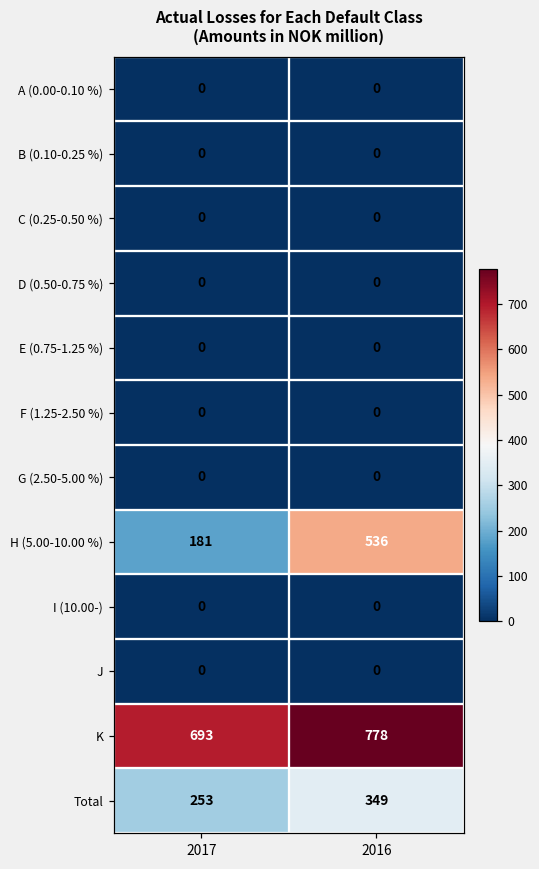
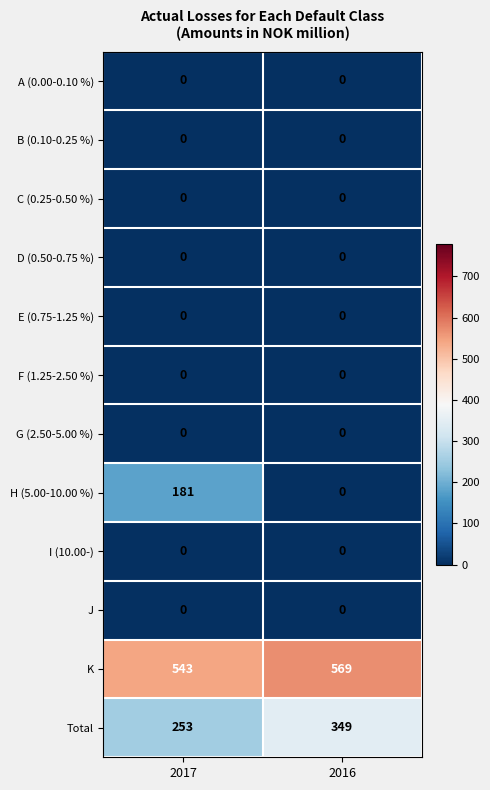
  {
    "A (0.00-0.10 %)": {
      "2017": 0,
      "2016": 0
    },
    "B (0.10-0.25 %)": {
      "2017": 0,
      "2016": 0
    },
    "C (0.25-0.50 %)": {
      "2017": 0,
      "2016": 0
    },
    "D (0.50-0.75 %)": {
      "2017": 0,
      "2016": 0
    },
    "E (0.75-1.25 %)": {
      "2017": 0,
      "2016": 0
    },
    "F (1.25-2.50 %)": {
      "2017": 0,
      "2016": 0
    },
    "G (2.50-5.00 %)": {
      "2017": 0,
      "2016": 0
    },
    "H (5.00-10.00 %)": {
      "2017": 181,
-     "2016": 536
+     "2016": 0
    },
    "I (10.00-)": {
      "2017": 0,
      "2016": 0
    },
    "J": {
      "2017": 0,
      "2016": 0
    },
    "K": {
-     "2017": 693,
-     "2016": 778
+     "2017": 543,
+     "2016": 569
    },
    "Total": {
      "2017": 253,
      "2016": 349
    }
  }
